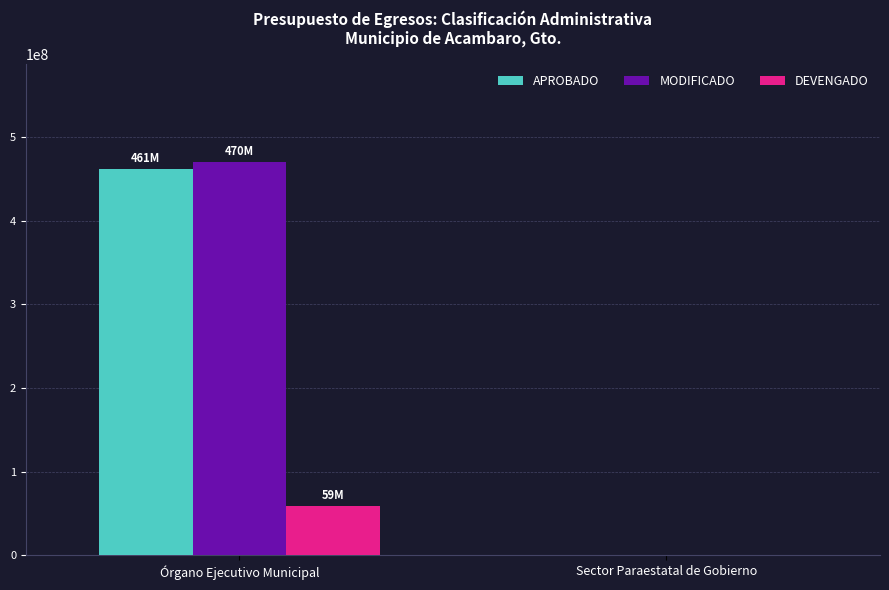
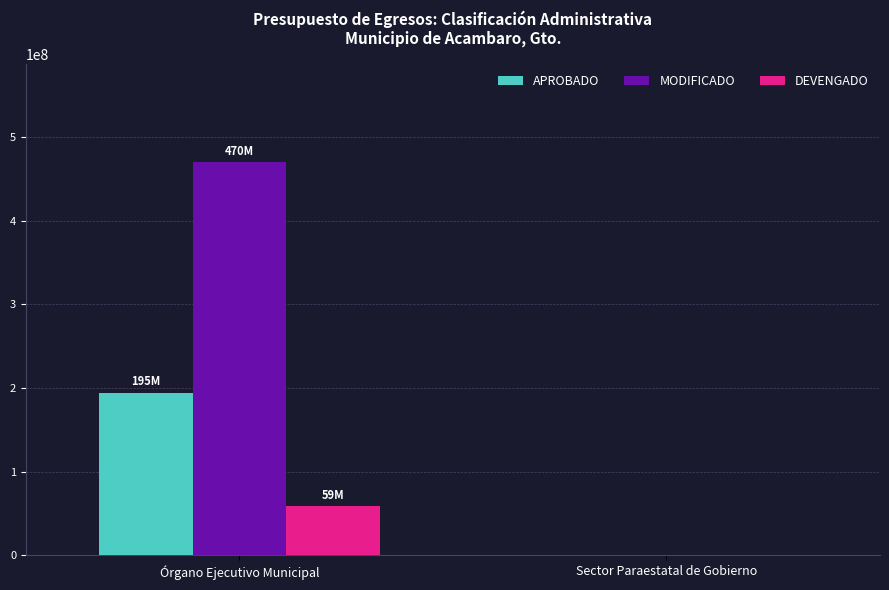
  {
    "APROBADO": {
-     "Órgano Ejecutivo Municipal": "461M"
+     "Órgano Ejecutivo Municipal": "195M"
    },
    "MODIFICADO": {
      "Órgano Ejecutivo Municipal": "470M"
    },
    "DEVENGADO": {
      "Órgano Ejecutivo Municipal": "59M"
    }
  }
